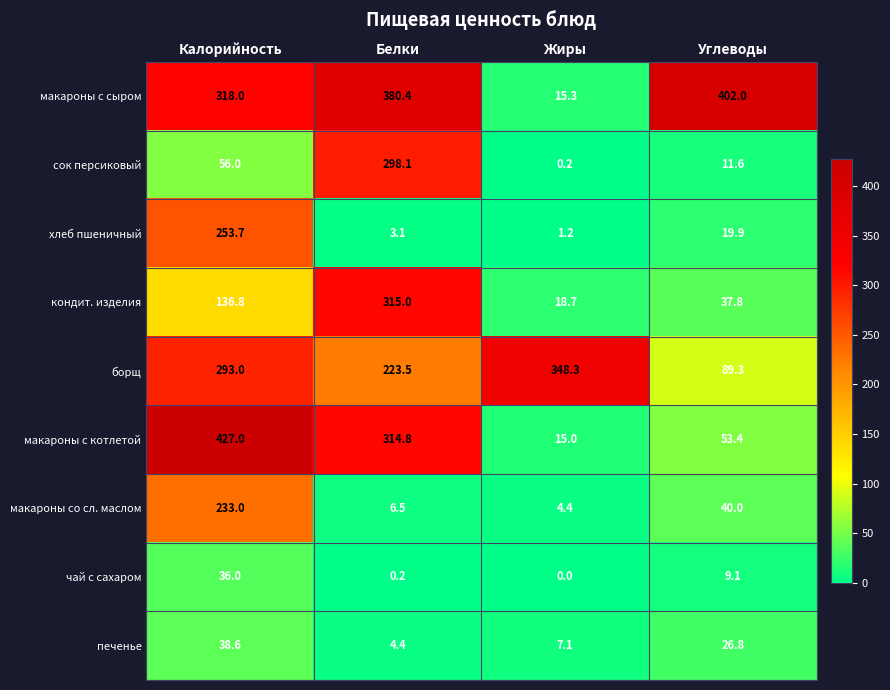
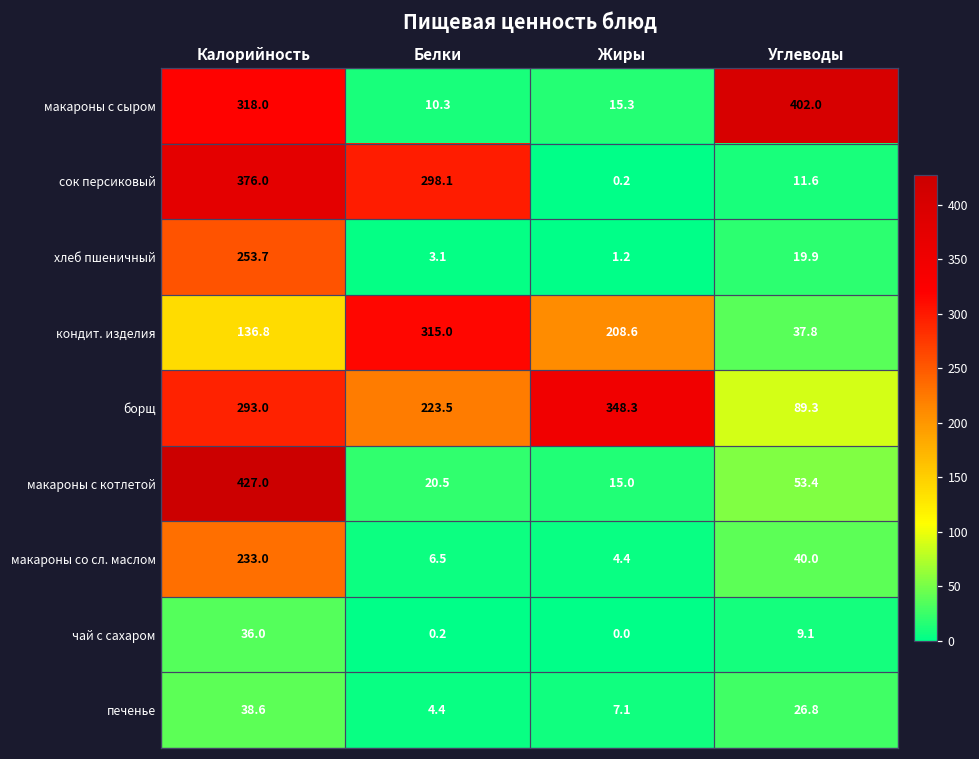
  {
    "макароны с сыром": {
      "Калорийность": 318.0,
-     "Белки": 380.4,
+     "Белки": 10.3,
      "Жиры": 15.3,
      "Углеводы": 402.0
    },
    "сок персиковый": {
-     "Калорийность": 56.0,
+     "Калорийность": 376.0,
      "Белки": 298.1,
      "Жиры": 0.2,
      "Углеводы": 11.6
    },
    "хлеб пшеничный": {
      "Калорийность": 253.7,
      "Белки": 3.1,
      "Жиры": 1.2,
      "Углеводы": 19.9
    },
    "кондит. изделия": {
      "Калорийность": 136.8,
      "Белки": 315.0,
-     "Жиры": 18.7,
+     "Жиры": 208.6,
      "Углеводы": 37.8
    },
    "борщ": {
      "Калорийность": 293.0,
      "Белки": 223.5,
      "Жиры": 348.3,
      "Углеводы": 89.3
    },
    "макароны с котлетой": {
      "Калорийность": 427.0,
-     "Белки": 314.8,
+     "Белки": 20.5,
      "Жиры": 15.0,
      "Углеводы": 53.4
    },
    "макароны со сл. маслом": {
      "Калорийность": 233.0,
      "Белки": 6.5,
      "Жиры": 4.4,
      "Углеводы": 40.0
    },
    "чай с сахаром": {
      "Калорийность": 36.0,
      "Белки": 0.2,
      "Жиры": 0.0,
      "Углеводы": 9.1
    },
    "печенье": {
      "Калорийность": 38.6,
      "Белки": 4.4,
      "Жиры": 7.1,
      "Углеводы": 26.8
    }
  }
